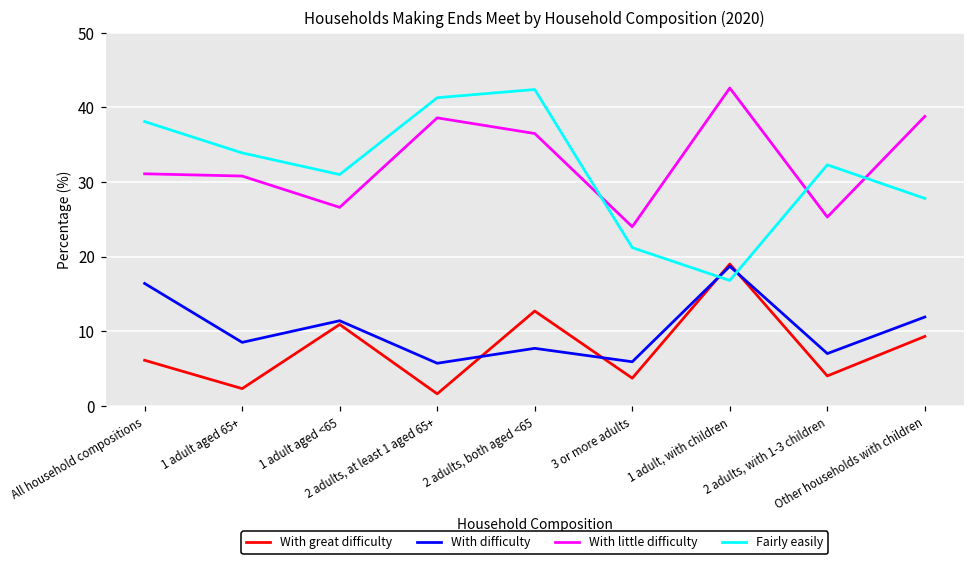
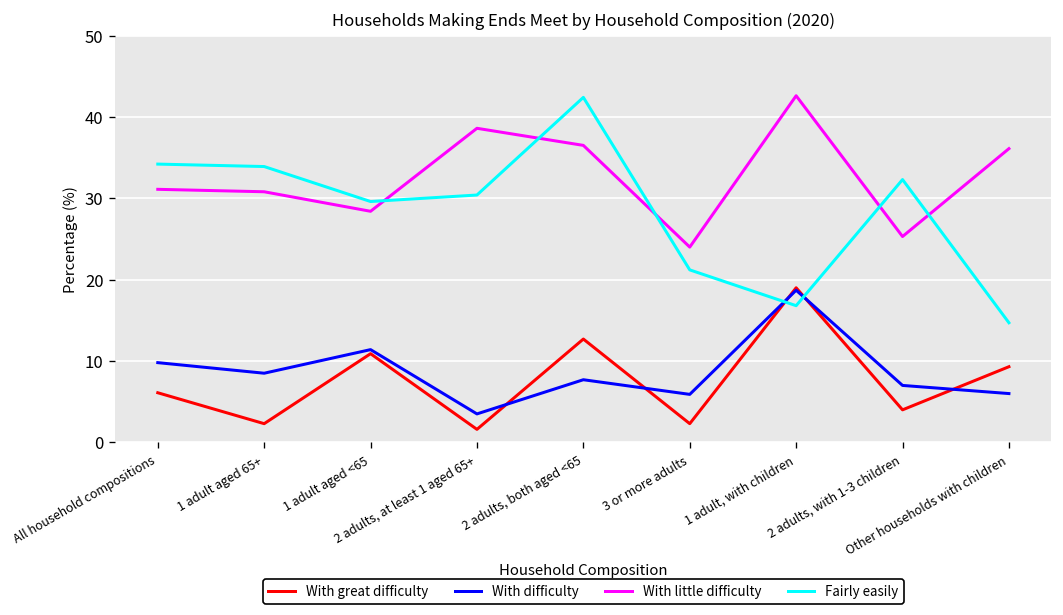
  {
    "With great difficulty": {
      "All household compositions": 6,
      "1 adult aged 65+": 2,
      "1 adult aged <65": 11,
      "2 adults, at least 1 aged 65+": 2,
      "2 adults, both aged <65": 13,
-     "3 or more adults": 4,
+     "3 or more adults": 2,
      "2 adults, with 1-3 children": 4,
      "Other households with children": 9
    },
    "With difficulty": {
-     "All household compositions": 16,
+     "All household compositions": 10,
      "1 adult aged 65+": 9,
      "1 adult aged <65": 11,
-     "2 adults, at least 1 aged 65+": 6,
+     "2 adults, at least 1 aged 65+": 4,
      "2 adults, both aged <65": 8,
      "3 or more adults": 6,
      "2 adults, with 1-3 children": 7,
-     "Other households with children": 12
+     "Other households with children": 6
    },
    "With little difficulty": {
      "All household compositions": 31,
      "1 adult aged 65+": 31,
-     "1 adult aged <65": 27,
+     "1 adult aged <65": 28,
      "2 adults, at least 1 aged 65+": 39,
      "2 adults, both aged <65": 37,
      "3 or more adults": 24,
      "1 adult, with children": 43,
      "2 adults, with 1-3 children": 25,
-     "Other households with children": 39
+     "Other households with children": 36
    },
    "Fairly easily": {
-     "All household compositions": 38,
+     "All household compositions": 34,
      "1 adult aged 65+": 34,
-     "1 adult aged <65": 31,
-     "2 adults, at least 1 aged 65+": 41,
+     "1 adult aged <65": 30,
+     "2 adults, at least 1 aged 65+": 30,
      "2 adults, both aged <65": 42,
      "3 or more adults": 21,
      "1 adult, with children": 17,
      "2 adults, with 1-3 children": 32,
-     "Other households with children": 28
+     "Other households with children": 15
    }
  }
